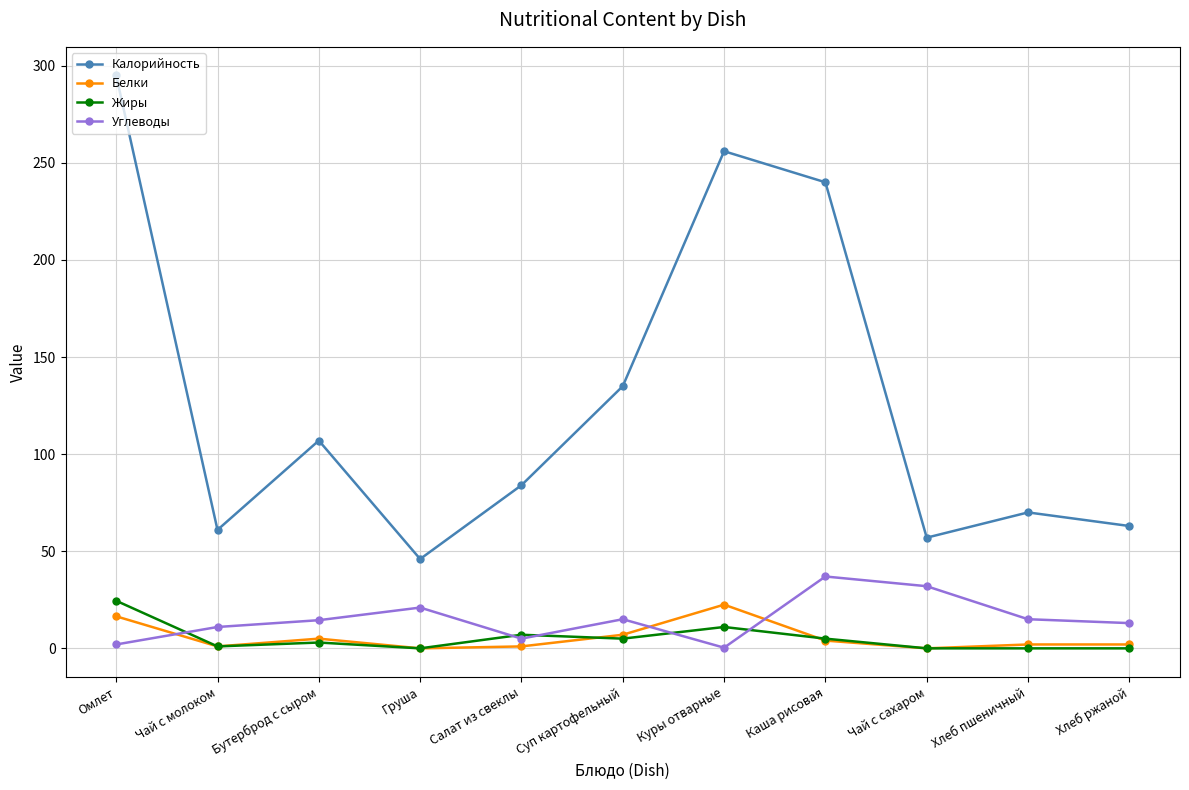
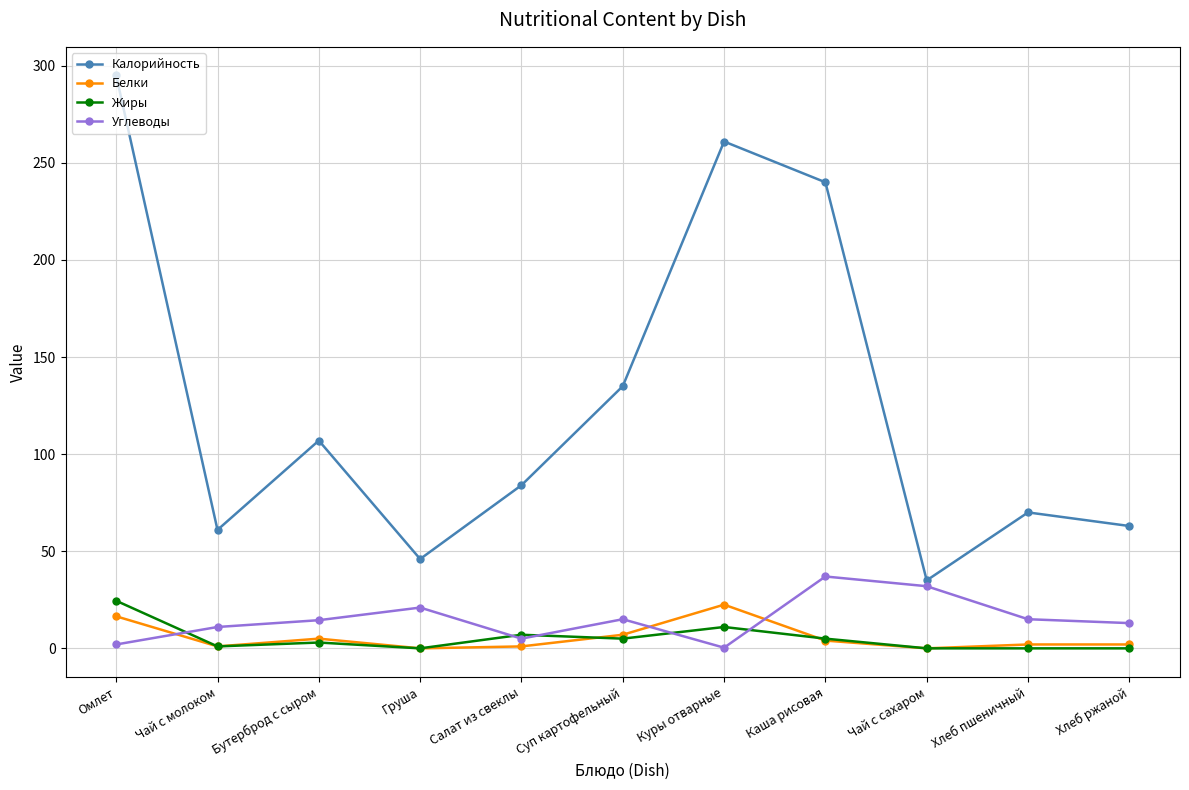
  {
    "Калорийность": {
      "Чай с молоком": 61,
      "Бутерброд с сыром": 107,
      "Груша": 46,
      "Салат из свеклы": 84,
      "Суп картофельный": 135,
-     "Куры отварные": 256,
+     "Куры отварные": 261,
      "Каша рисовая": 240,
-     "Чай с сахаром": 57,
+     "Чай с сахаром": 35,
      "Хлеб пшеничный": 70,
      "Хлеб ржаной": 63
    },
    "Белки": {
      "Омлет": 17,
      "Бутерброд с сыром": 5,
      "Салат из свеклы": 1,
      "Суп картофельный": 7,
      "Куры отварные": 23,
      "Хлеб пшеничный": 2,
      "Хлеб ржаной": 2
    },
    "Жиры": {
      "Омлет": 25,
      "Бутерброд с сыром": 3,
      "Салат из свеклы": 7,
      "Суп картофельный": 5,
      "Куры отварные": 11,
      "Хлеб пшеничный": 0,
      "Хлеб ржаной": 0
    },
    "Углеводы": {
      "Омлет": 2,
      "Чай с молоком": 11,
      "Бутерброд с сыром": 15,
      "Груша": 21,
      "Салат из свеклы": 5,
      "Суп картофельный": 15,
      "Куры отварные": 0,
      "Каша рисовая": 37,
      "Чай с сахаром": 32,
      "Хлеб пшеничный": 15,
      "Хлеб ржаной": 13
    }
  }
